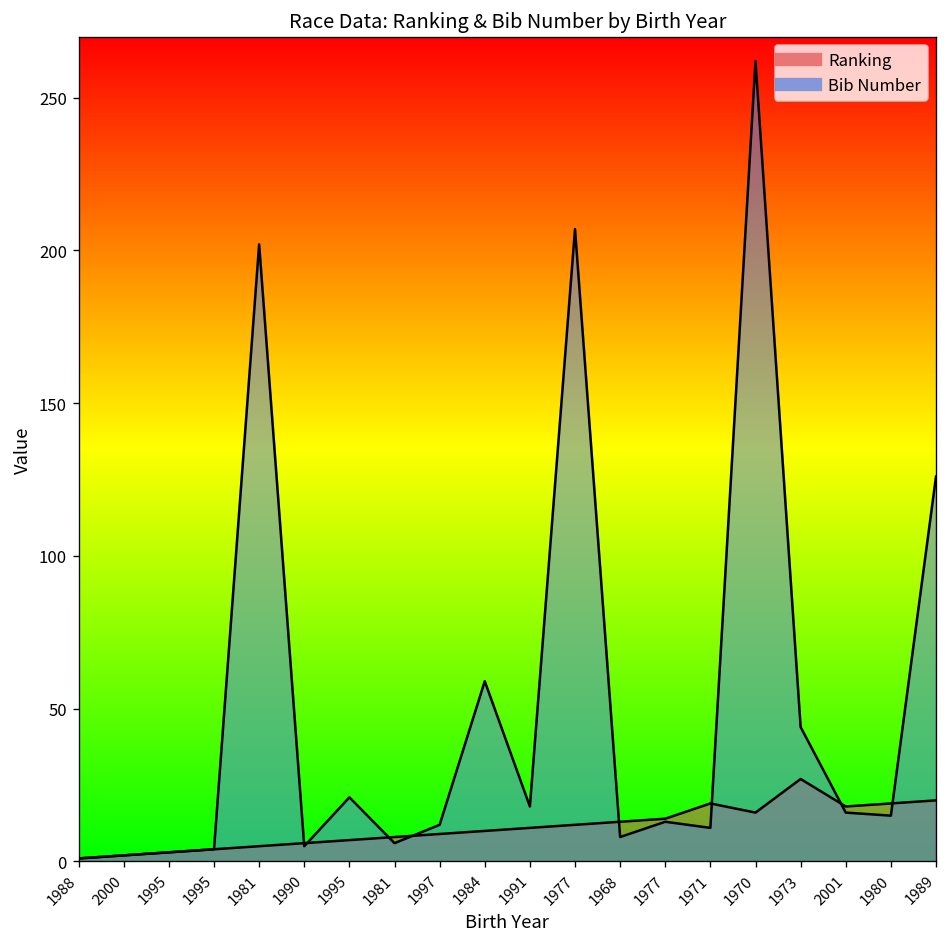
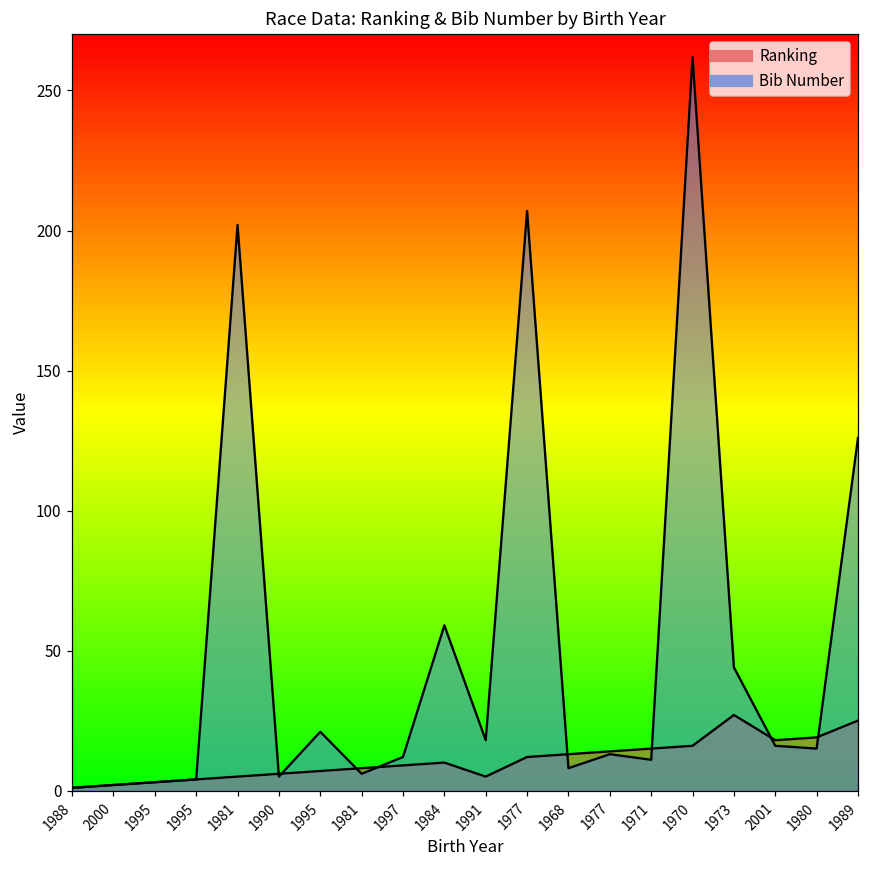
  {
    "Ranking": {
      "1997": 9,
      "1984": 10,
-     "1991": 11,
+     "1991": 5,
      "1968": 13,
-     "1971": 19,
+     "1971": 15,
      "1970": 16,
      "1973": 27,
      "2001": 18,
      "1980": 19,
-     "1989": 20
+     "1989": 25
    },
    "Bib Number": {
      "1997": 12,
      "1984": 59,
      "1991": 18,
      "1968": 8,
      "1971": 11,
      "1970": 262,
      "1973": 44,
      "2001": 16,
      "1980": 15,
      "1989": 126
    }
  }
